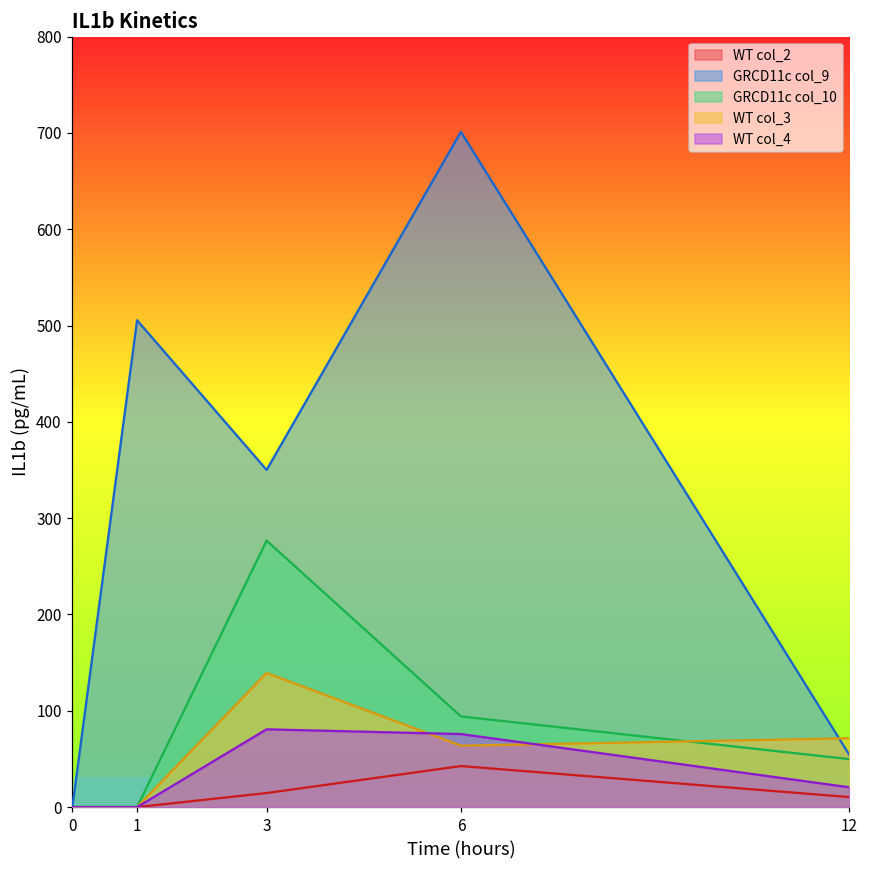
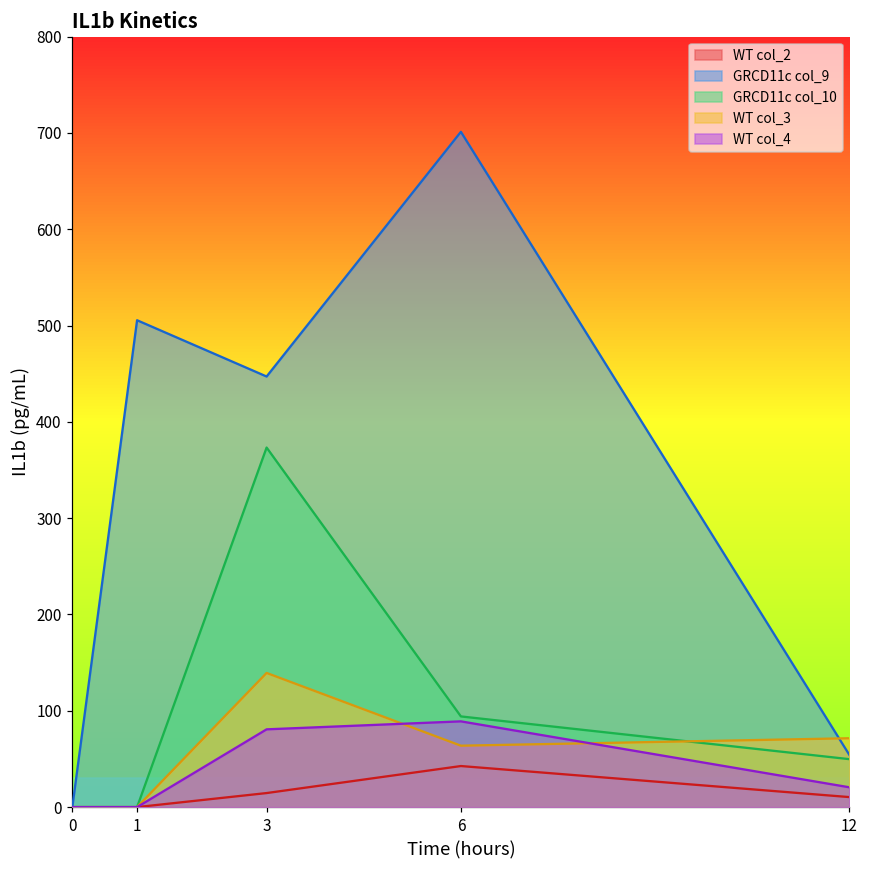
  {
    "WT col_2": {
      "6": 40
    },
    "GRCD11c col_9": {
      "1": 510,
-     "3": 350,
+     "3": 450,
      "6": 700,
      "12": 50
    },
    "GRCD11c col_10": {
-     "3": 280,
+     "3": 370,
      "6": 90,
      "12": 50
    },
    "WT col_3": {
      "3": 140,
      "6": 60,
      "12": 70
    },
    "WT col_4": {
      "3": 80,
-     "6": 80
+     "6": 90
    }
  }
